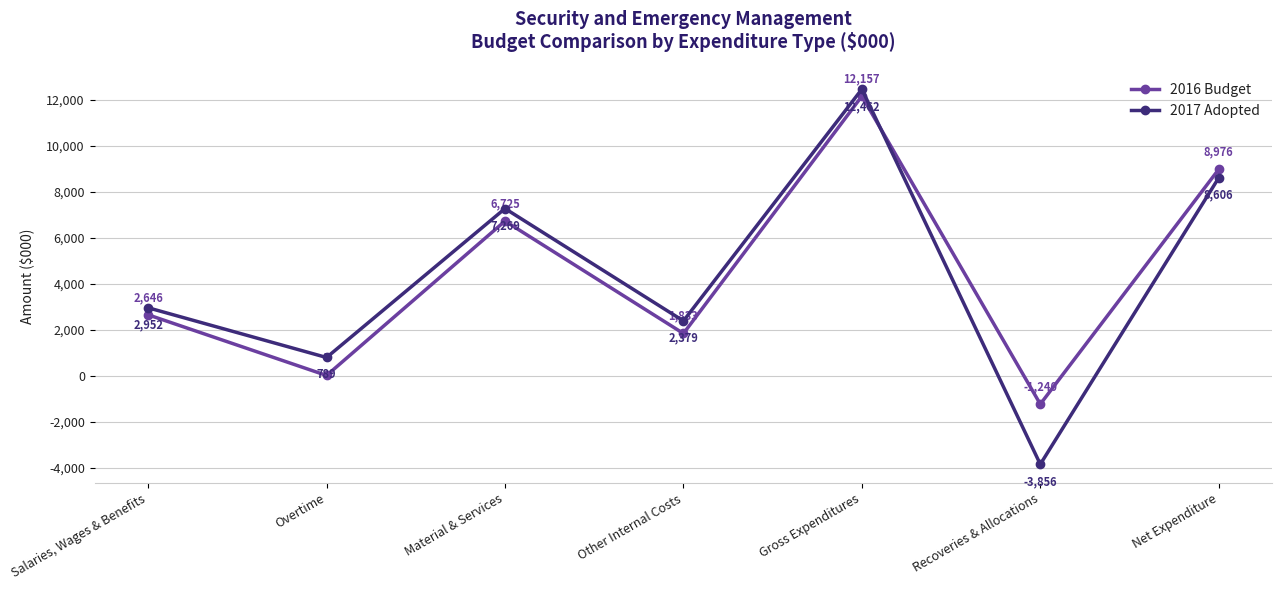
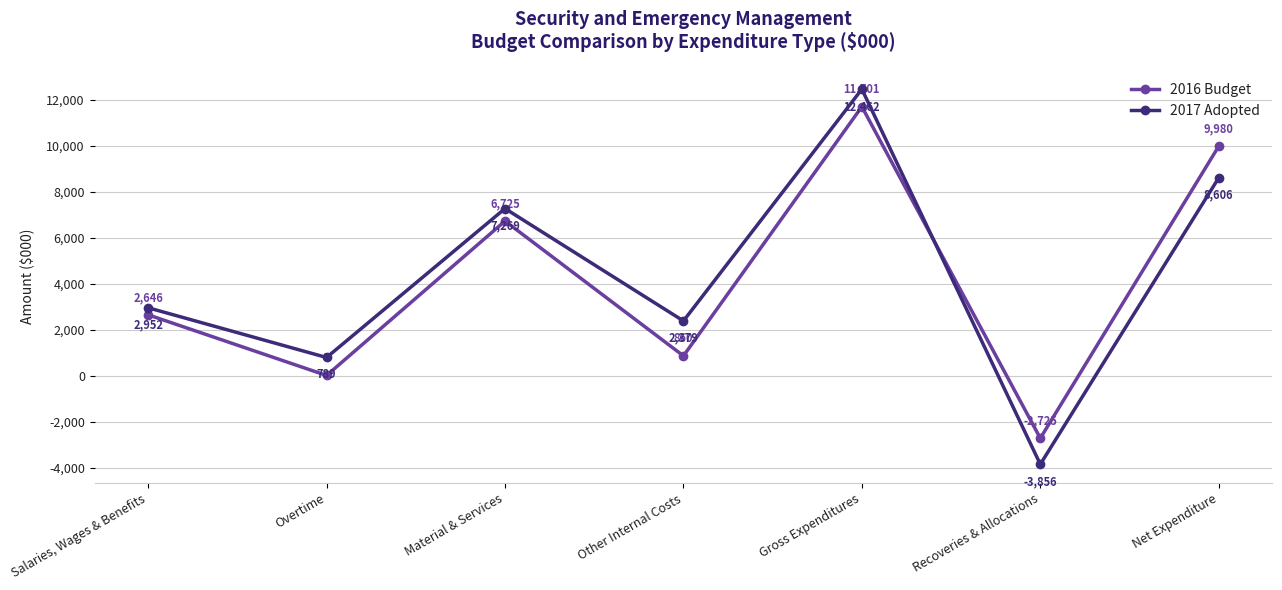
  {
    "2016 Budget": {
      "Salaries, Wages & Benefits": "2,646",
-     "Other Internal Costs": "1,833",
-     "Gross Expenditures": "12,157",
-     "Recoveries & Allocations": "-1,240",
-     "Net Expenditure": "8,976"
+     "Other Internal Costs": "860",
+     "Gross Expenditures": "11,701",
+     "Recoveries & Allocations": "-2,725",
+     "Net Expenditure": "9,980"
    },
    "2017 Adopted": {
      "Salaries, Wages & Benefits": "2,952",
      "Gross Expenditures": "12,462",
      "Recoveries & Allocations": "-3,856",
      "Net Expenditure": "8,606"
    }
  }
